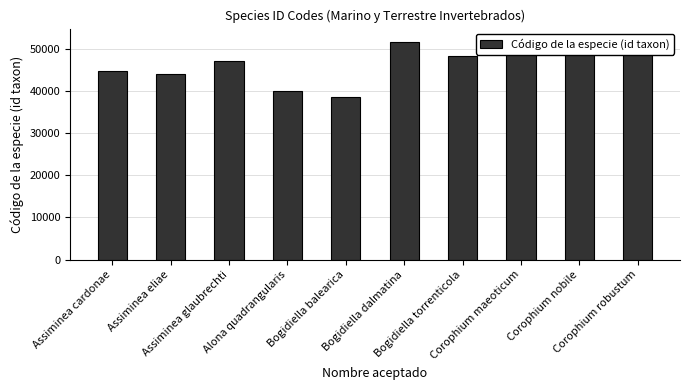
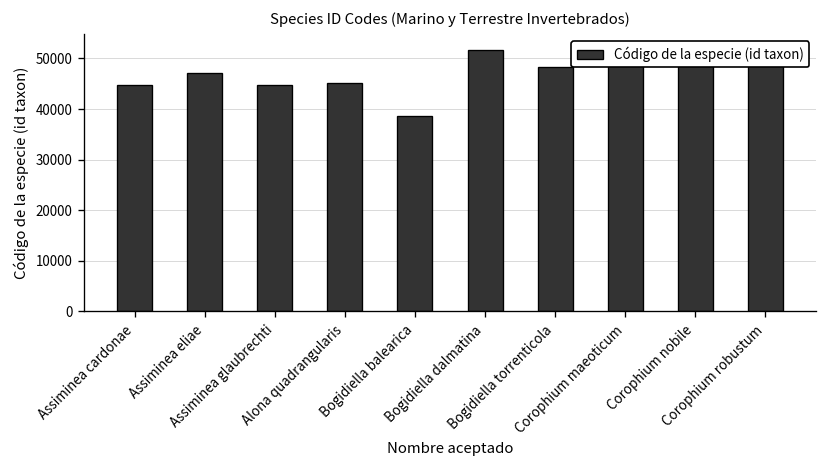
  {
    "Assiminea cardonae": 45000,
-   "Assiminea eliae": 44000,
-   "Assiminea glaubrechti": 47000,
-   "Alona quadrangularis": 40000,
+   "Assiminea eliae": 47000,
+   "Assiminea glaubrechti": 45000,
+   "Alona quadrangularis": 45000,
    "Bogidiella balearica": 39000,
    "Bogidiella dalmatina": 52000,
    "Bogidiella torrenticola": 48000
  }
